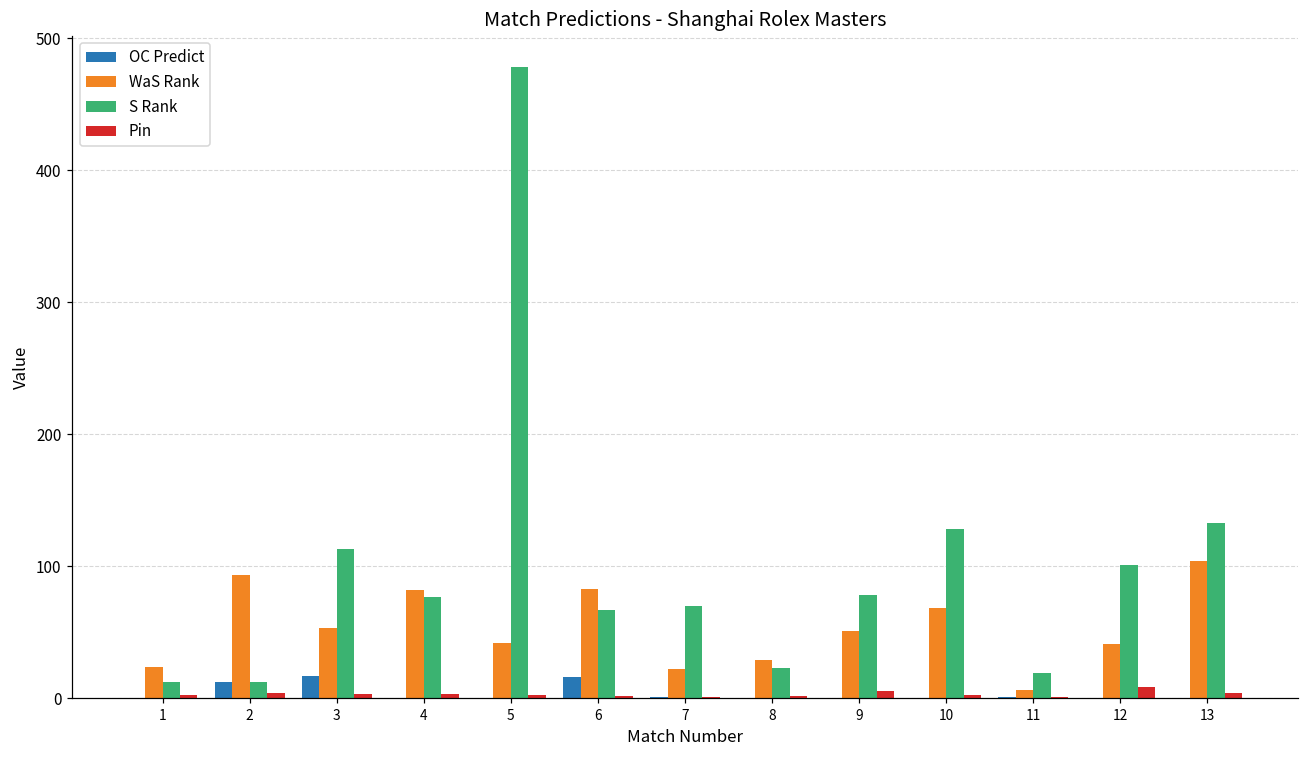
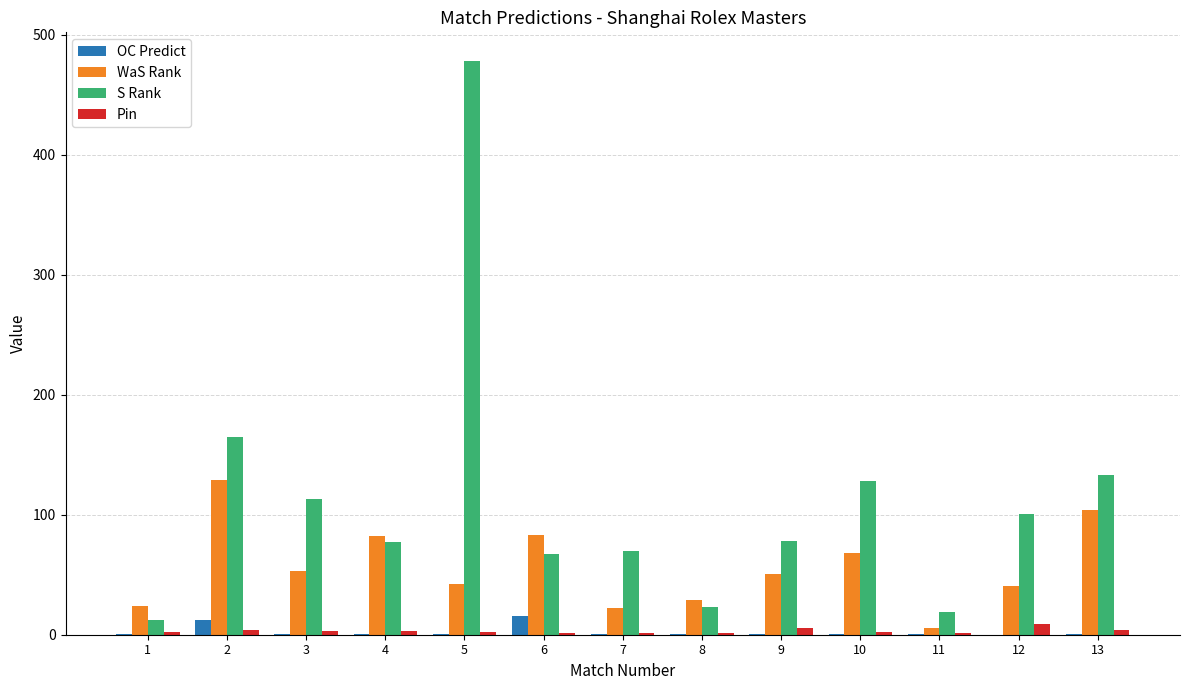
  {
    "OC Predict": {
      "2": 12,
-     "3": 17,
+     "3": 0,
      "6": 16,
      "12": 0
    },
    "WaS Rank": {
      "1": 24,
-     "2": 93,
+     "2": 129,
      "3": 53,
      "4": 82,
      "5": 42,
      "6": 83,
      "7": 22,
      "8": 29,
      "9": 51,
      "10": 68,
      "11": 6,
      "12": 41,
      "13": 104
    },
    "S Rank": {
      "1": 12,
-     "2": 12,
+     "2": 165,
      "3": 113,
      "4": 77,
      "5": 478,
      "6": 67,
      "7": 70,
      "8": 23,
      "9": 78,
      "10": 128,
      "11": 19,
      "12": 101,
      "13": 133
    },
    "Pin": {
      "1": 2,
      "2": 4,
      "3": 3,
      "4": 3,
      "5": 3,
      "9": 5,
      "10": 2,
      "12": 9,
      "13": 4
    }
  }
